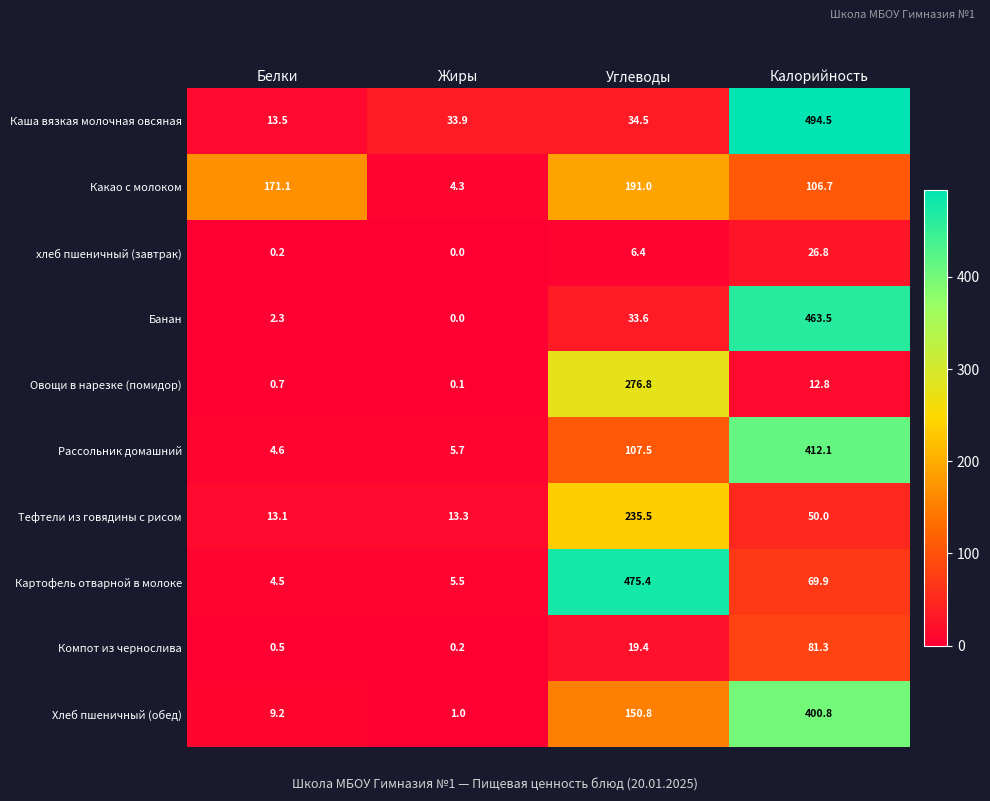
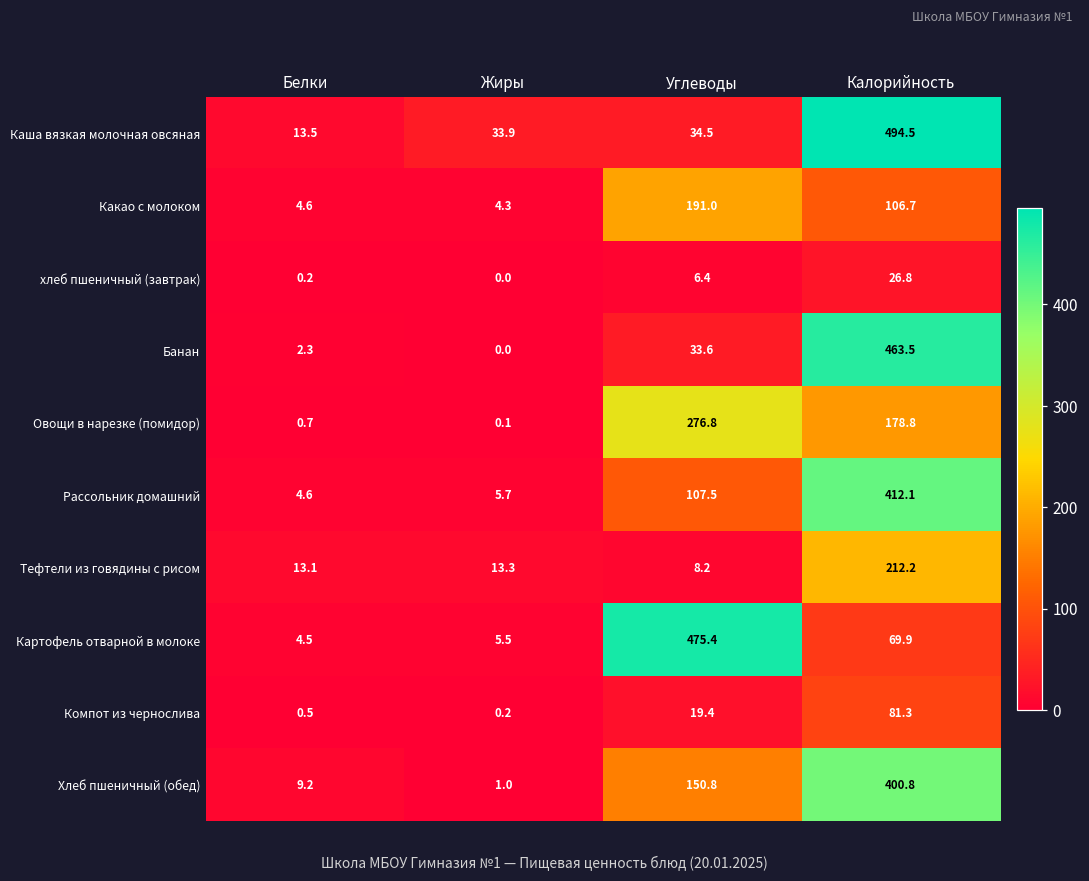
  {
    "Каша вязкая молочная овсяная": {
      "Белки": 13.5,
      "Жиры": 33.9,
      "Углеводы": 34.5,
      "Калорийность": 494.5
    },
    "Какао с молоком": {
-     "Белки": 171.1,
+     "Белки": 4.6,
      "Жиры": 4.3,
      "Углеводы": 191.0,
      "Калорийность": 106.7
    },
    "хлеб пшеничный (завтрак)": {
      "Белки": 0.2,
      "Жиры": 0.0,
      "Углеводы": 6.4,
      "Калорийность": 26.8
    },
    "Банан": {
      "Белки": 2.3,
      "Жиры": 0.0,
      "Углеводы": 33.6,
      "Калорийность": 463.5
    },
    "Овощи в нарезке (помидор)": {
      "Белки": 0.7,
      "Жиры": 0.1,
      "Углеводы": 276.8,
-     "Калорийность": 12.8
+     "Калорийность": 178.8
    },
    "Рассольник домашний": {
      "Белки": 4.6,
      "Жиры": 5.7,
      "Углеводы": 107.5,
      "Калорийность": 412.1
    },
    "Тефтели из говядины с рисом": {
      "Белки": 13.1,
      "Жиры": 13.3,
-     "Углеводы": 235.5,
-     "Калорийность": 50.0
+     "Углеводы": 8.2,
+     "Калорийность": 212.2
    },
    "Картофель отварной в молоке": {
      "Белки": 4.5,
      "Жиры": 5.5,
      "Углеводы": 475.4,
      "Калорийность": 69.9
    },
    "Компот из чернослива": {
      "Белки": 0.5,
      "Жиры": 0.2,
      "Углеводы": 19.4,
      "Калорийность": 81.3
    },
    "Хлеб пшеничный (обед)": {
      "Белки": 9.2,
      "Жиры": 1.0,
      "Углеводы": 150.8,
      "Калорийность": 400.8
    }
  }
